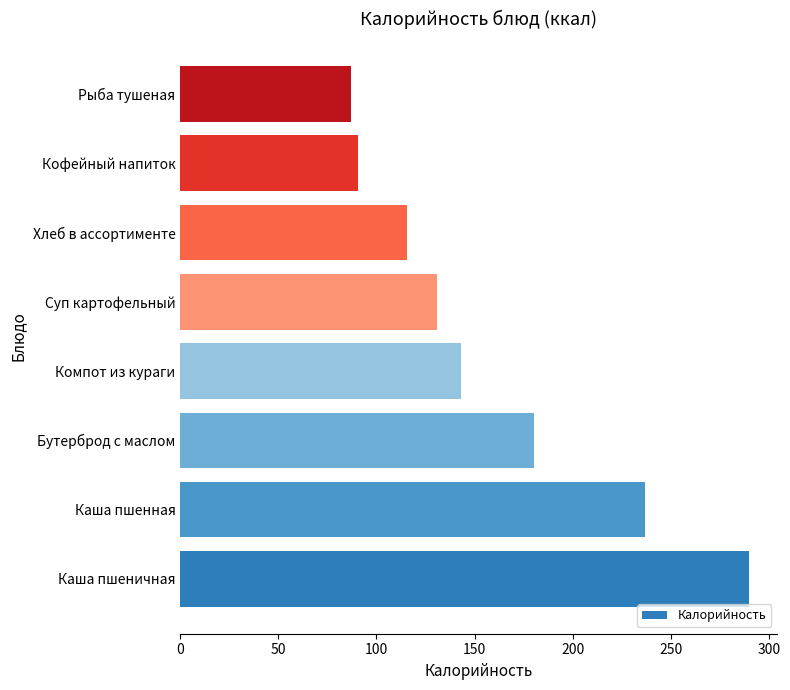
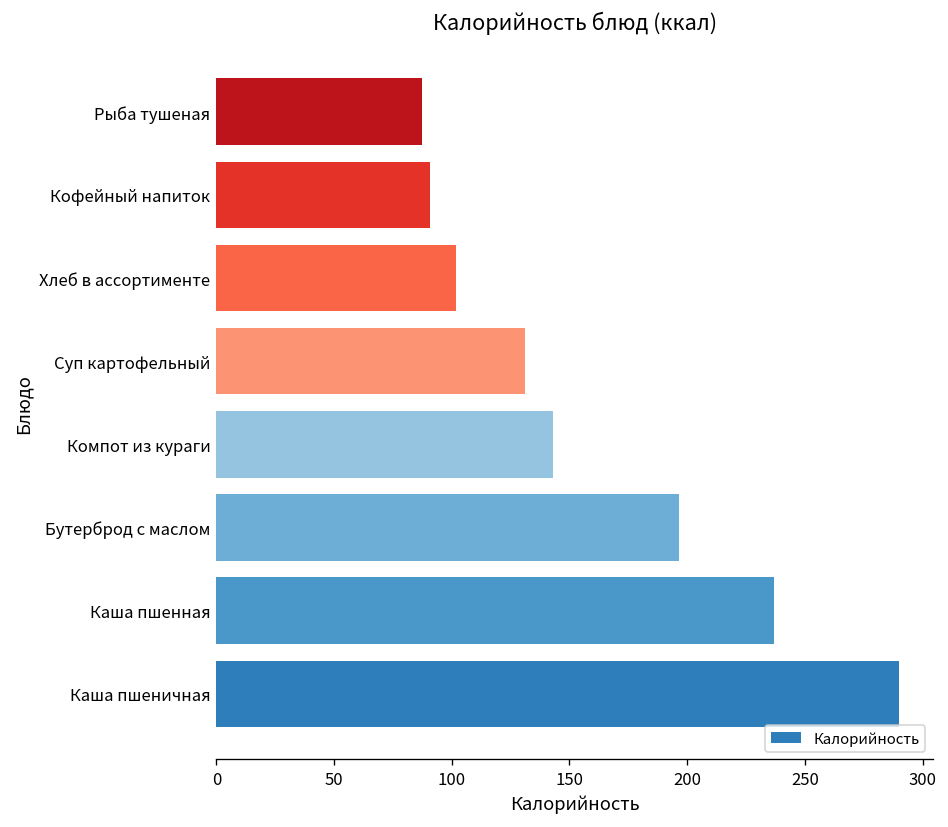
  {
    "Рыба тушеная": 87,
    "Кофейный напиток": 91,
-   "Хлеб в ассортименте": 116,
+   "Хлеб в ассортименте": 102,
    "Суп картофельный": 131,
    "Компот из кураги": 143,
-   "Бутерброд с маслом": 181,
+   "Бутерброд с маслом": 196,
    "Каша пшенная": 237,
    "Каша пшеничная": 290
  }
